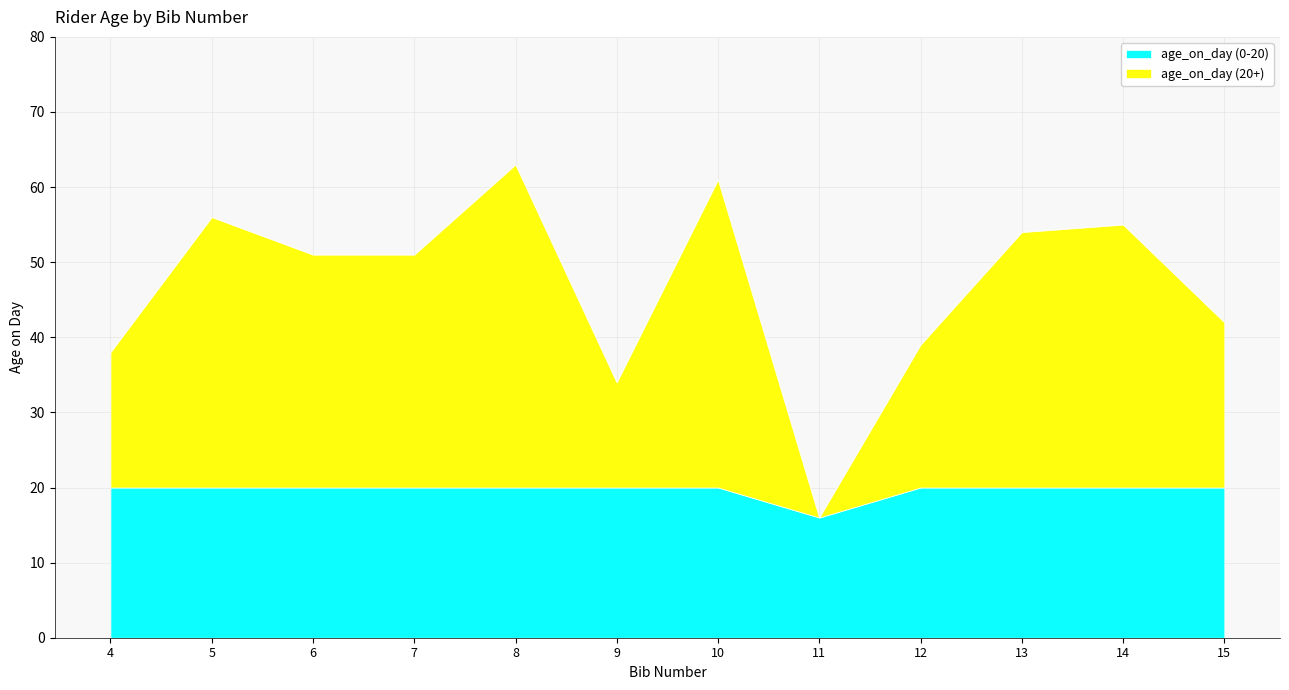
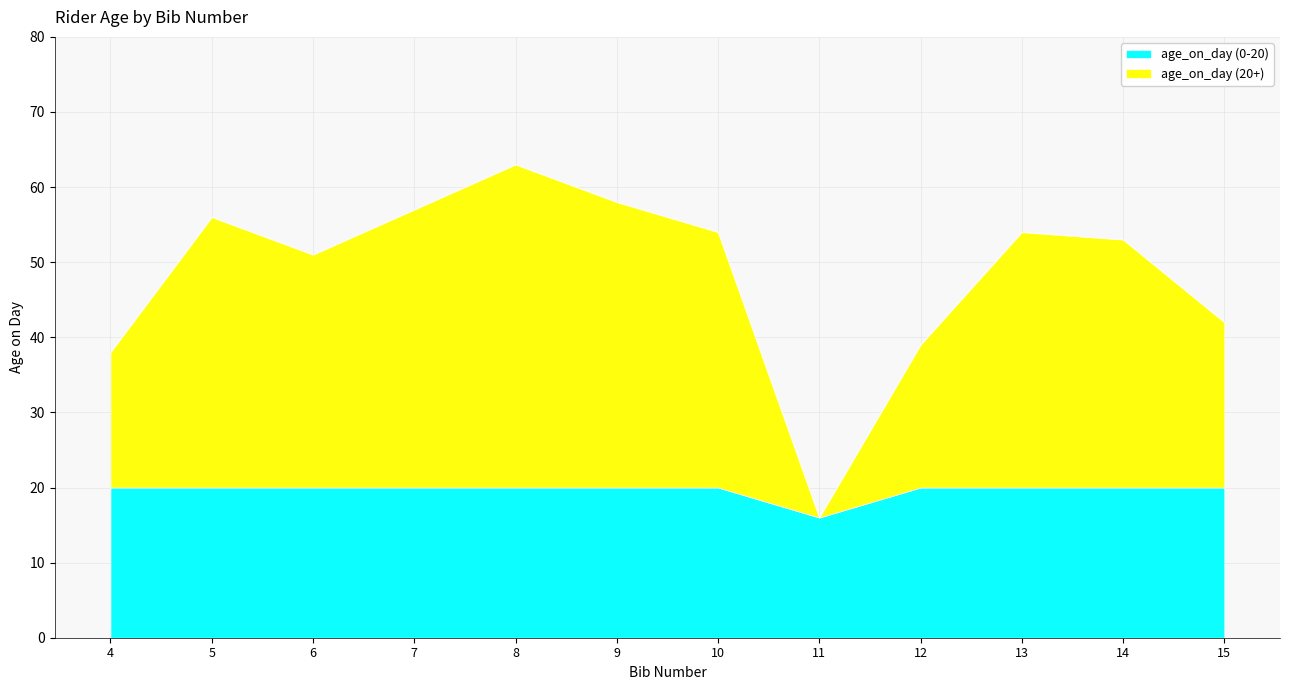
  {
    "age_on_day (20+)": {
      "4": 38,
      "5": 56,
      "6": 51,
-     "7": 51,
+     "7": 57,
      "8": 63,
-     "9": 34,
-     "10": 61,
+     "9": 58,
+     "10": 54,
      "12": 39,
      "13": 54,
-     "14": 55,
+     "14": 53,
      "15": 42
    },
    "age_on_day (0-20)": {
      "4": 20,
      "5": 20,
      "6": 20,
      "7": 20,
      "8": 20,
      "9": 20,
      "10": 20,
      "12": 20,
      "13": 20,
      "14": 20,
      "15": 20
    }
  }
